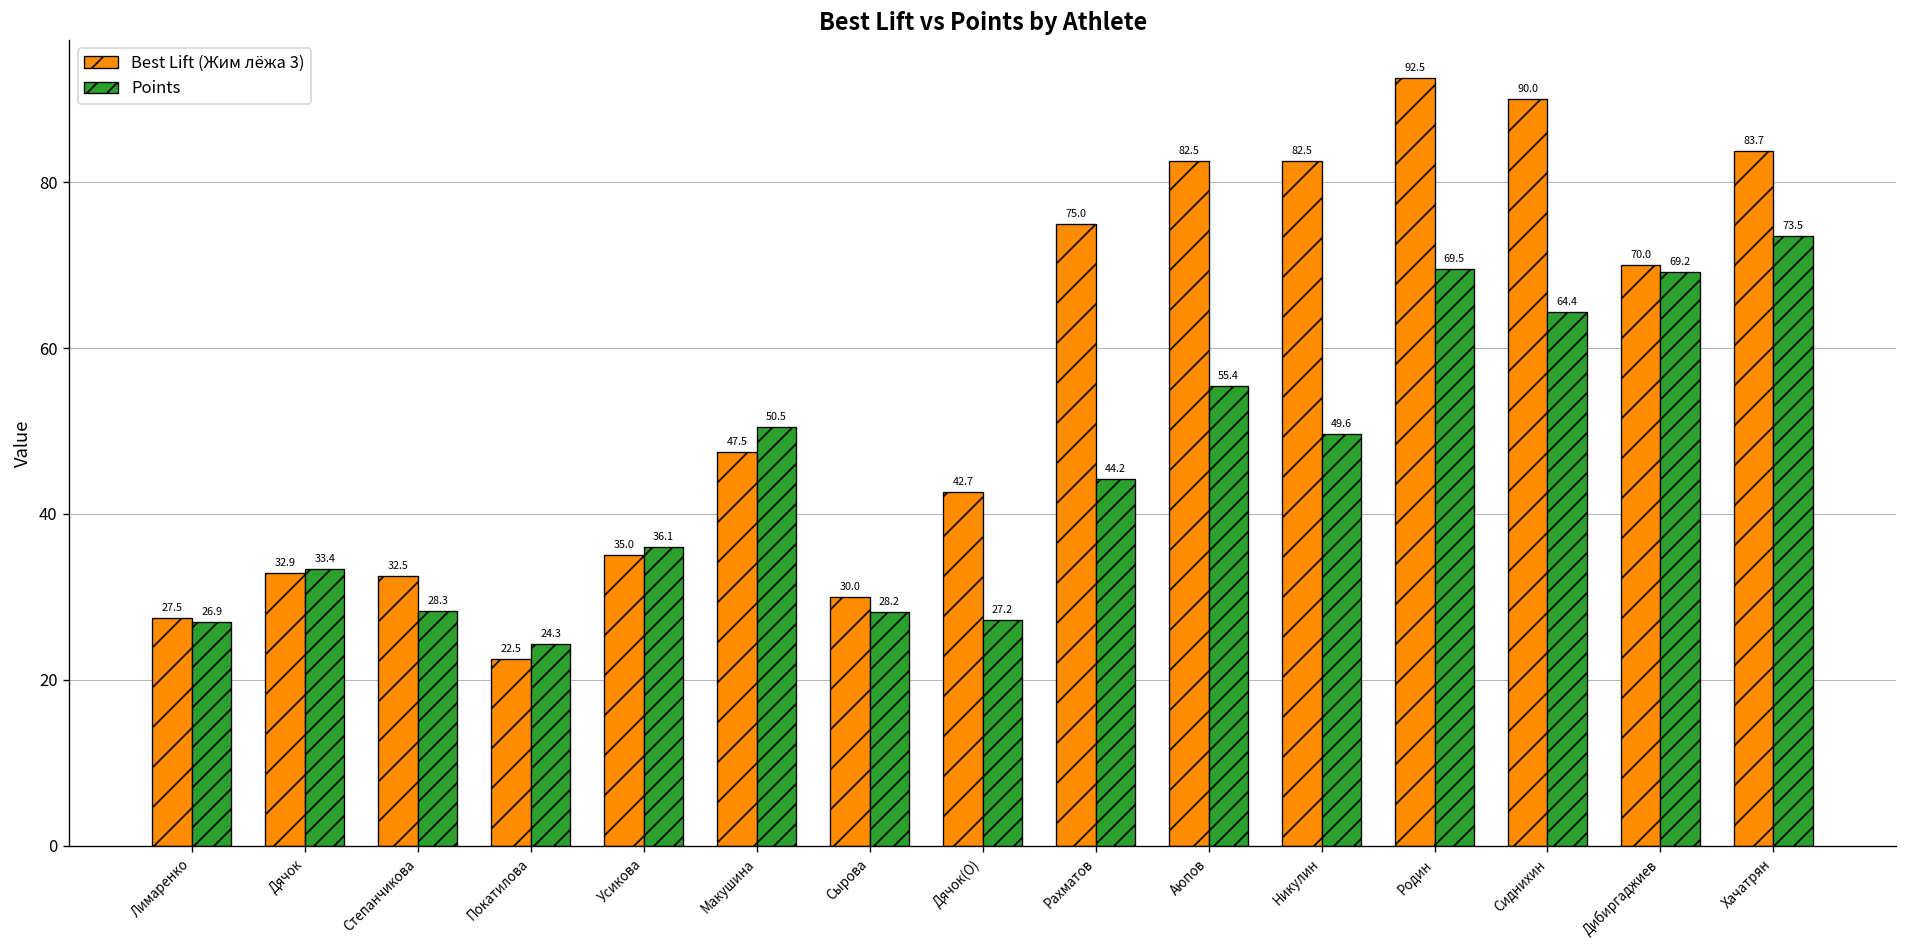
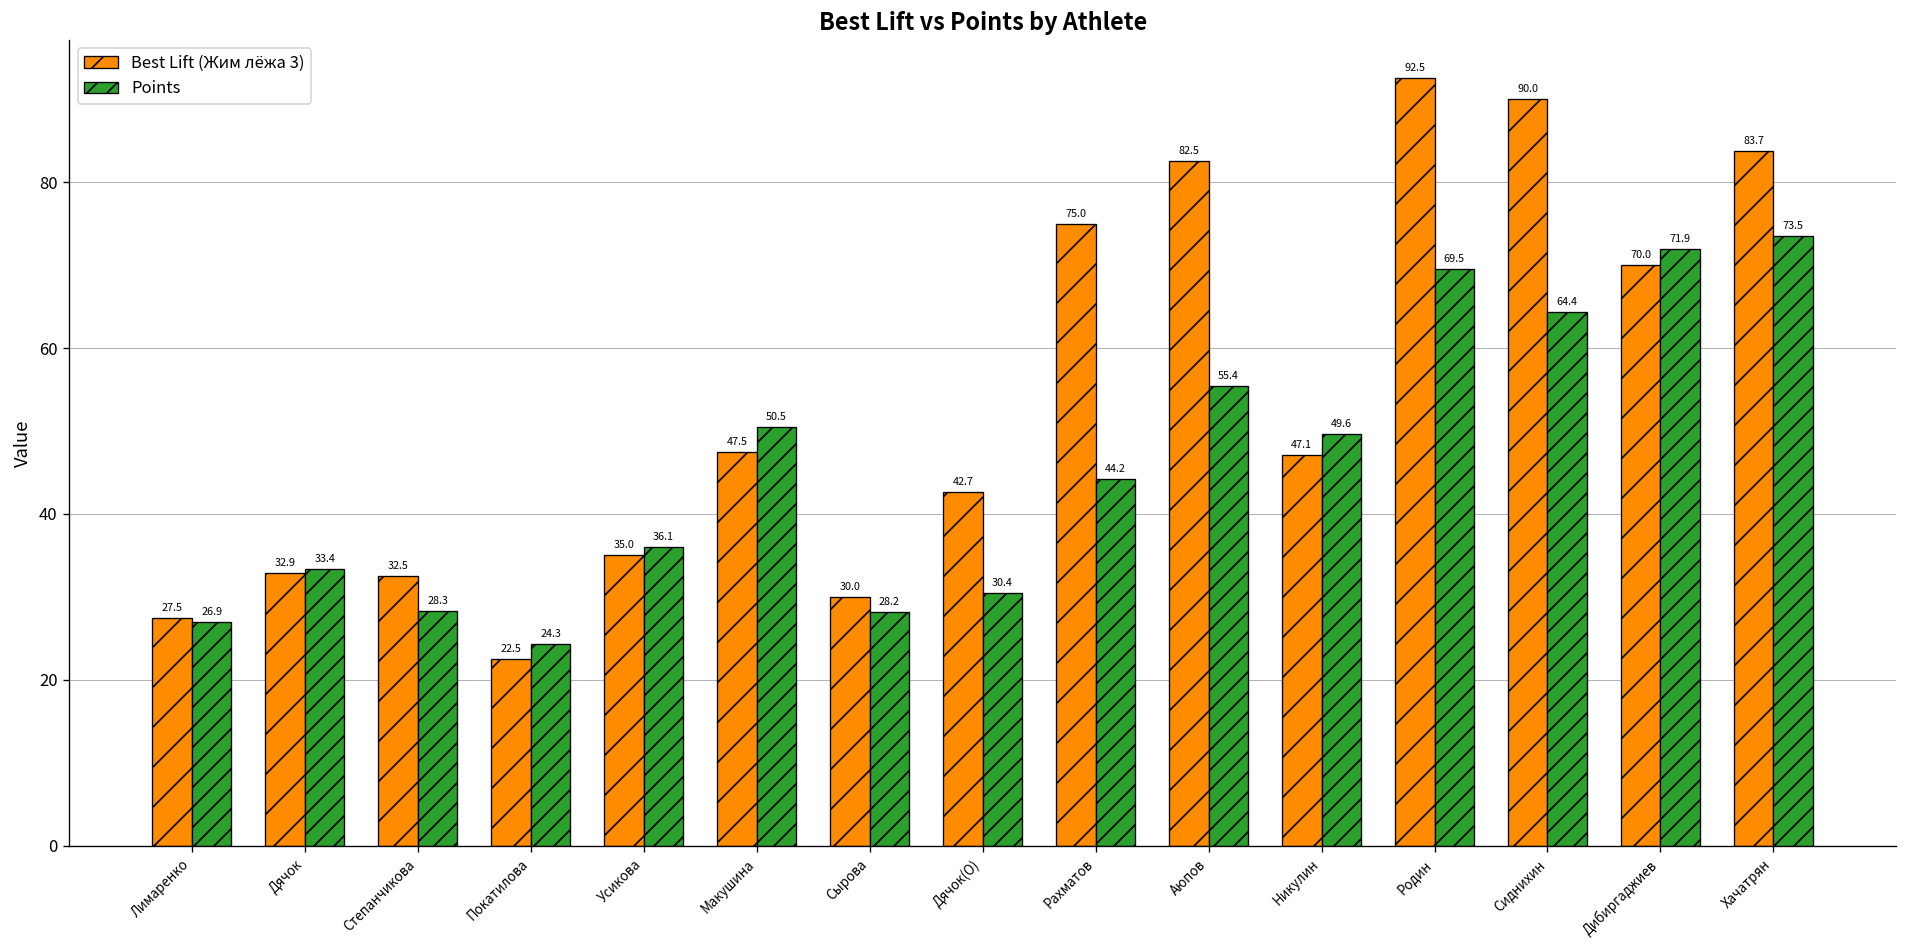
  {
    "Best Lift (Жим лёжа 3)": {
      "Лимаренко": 27.5,
      "Дячок": 32.9,
      "Степанчикова": 32.5,
      "Покатилова": 22.5,
      "Усикова": 35.0,
      "Макушина": 47.5,
      "Сырова": 30.0,
      "Дячок(O)": 42.7,
      "Рахматов": 75.0,
      "Аюпов": 82.5,
-     "Никулин": 82.5,
+     "Никулин": 47.1,
      "Родин": 92.5,
      "Сиднихин": 90.0,
      "Дибиргаджиев": 70.0,
      "Хачатрян": 83.7
    },
    "Points": {
      "Лимаренко": 26.9,
      "Дячок": 33.4,
      "Степанчикова": 28.3,
      "Покатилова": 24.3,
      "Усикова": 36.1,
      "Макушина": 50.5,
      "Сырова": 28.2,
-     "Дячок(O)": 27.2,
+     "Дячок(O)": 30.4,
      "Рахматов": 44.2,
      "Аюпов": 55.4,
      "Никулин": 49.6,
      "Родин": 69.5,
      "Сиднихин": 64.4,
-     "Дибиргаджиев": 69.2,
+     "Дибиргаджиев": 71.9,
      "Хачатрян": 73.5
    }
  }
